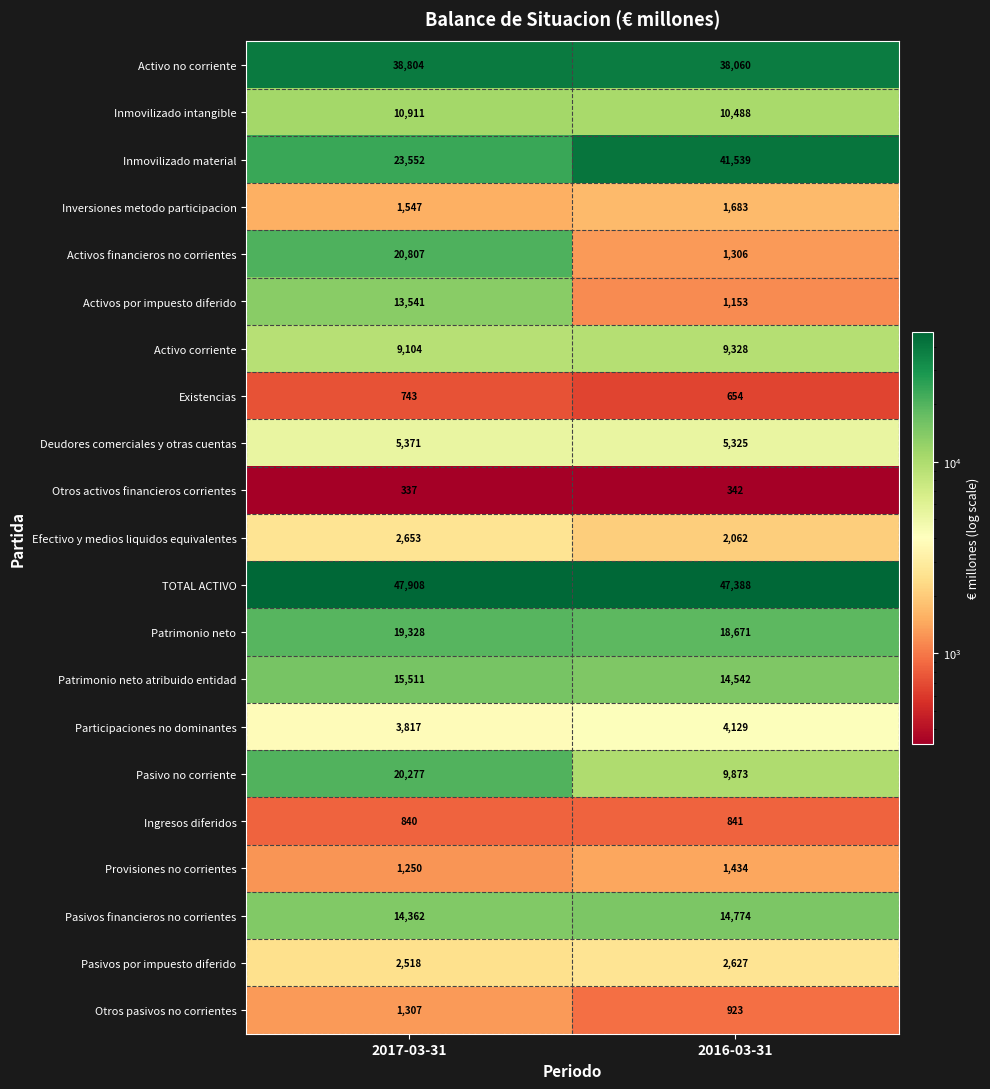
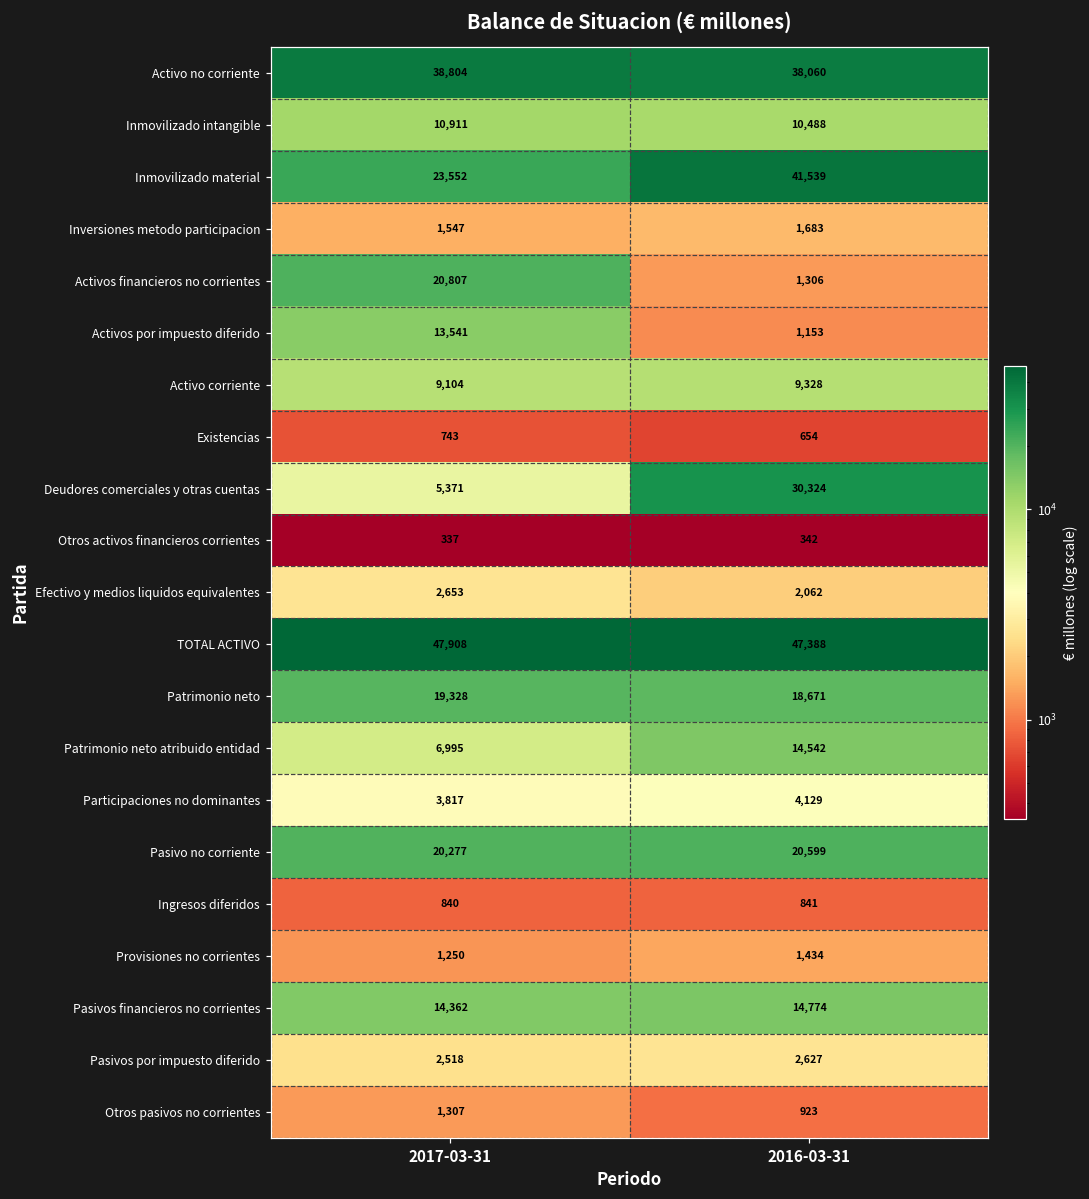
  {
    "Activo no corriente": {
      "2017-03-31": "38,804",
      "2016-03-31": "38,060"
    },
    "Inmovilizado intangible": {
      "2017-03-31": "10,911",
      "2016-03-31": "10,488"
    },
    "Inmovilizado material": {
      "2017-03-31": "23,552",
      "2016-03-31": "41,539"
    },
    "Inversiones metodo participacion": {
      "2017-03-31": "1,547",
      "2016-03-31": "1,683"
    },
    "Activos financieros no corrientes": {
      "2017-03-31": "20,807",
      "2016-03-31": "1,306"
    },
    "Activos por impuesto diferido": {
      "2017-03-31": "13,541",
      "2016-03-31": "1,153"
    },
    "Activo corriente": {
      "2017-03-31": "9,104",
      "2016-03-31": "9,328"
    },
    "Existencias": {
      "2017-03-31": "743",
      "2016-03-31": "654"
    },
    "Deudores comerciales y otras cuentas": {
      "2017-03-31": "5,371",
-     "2016-03-31": "5,325"
+     "2016-03-31": "30,324"
    },
    "Otros activos financieros corrientes": {
      "2017-03-31": "337",
      "2016-03-31": "342"
    },
    "Efectivo y medios liquidos equivalentes": {
      "2017-03-31": "2,653",
      "2016-03-31": "2,062"
    },
    "TOTAL ACTIVO": {
      "2017-03-31": "47,908",
      "2016-03-31": "47,388"
    },
    "Patrimonio neto": {
      "2017-03-31": "19,328",
      "2016-03-31": "18,671"
    },
    "Patrimonio neto atribuido entidad": {
-     "2017-03-31": "15,511",
+     "2017-03-31": "6,995",
      "2016-03-31": "14,542"
    },
    "Participaciones no dominantes": {
      "2017-03-31": "3,817",
      "2016-03-31": "4,129"
    },
    "Pasivo no corriente": {
      "2017-03-31": "20,277",
-     "2016-03-31": "9,873"
+     "2016-03-31": "20,599"
    },
    "Ingresos diferidos": {
      "2017-03-31": "840",
      "2016-03-31": "841"
    },
    "Provisiones no corrientes": {
      "2017-03-31": "1,250",
      "2016-03-31": "1,434"
    },
    "Pasivos financieros no corrientes": {
      "2017-03-31": "14,362",
      "2016-03-31": "14,774"
    },
    "Pasivos por impuesto diferido": {
      "2017-03-31": "2,518",
      "2016-03-31": "2,627"
    },
    "Otros pasivos no corrientes": {
      "2017-03-31": "1,307",
      "2016-03-31": "923"
    }
  }
